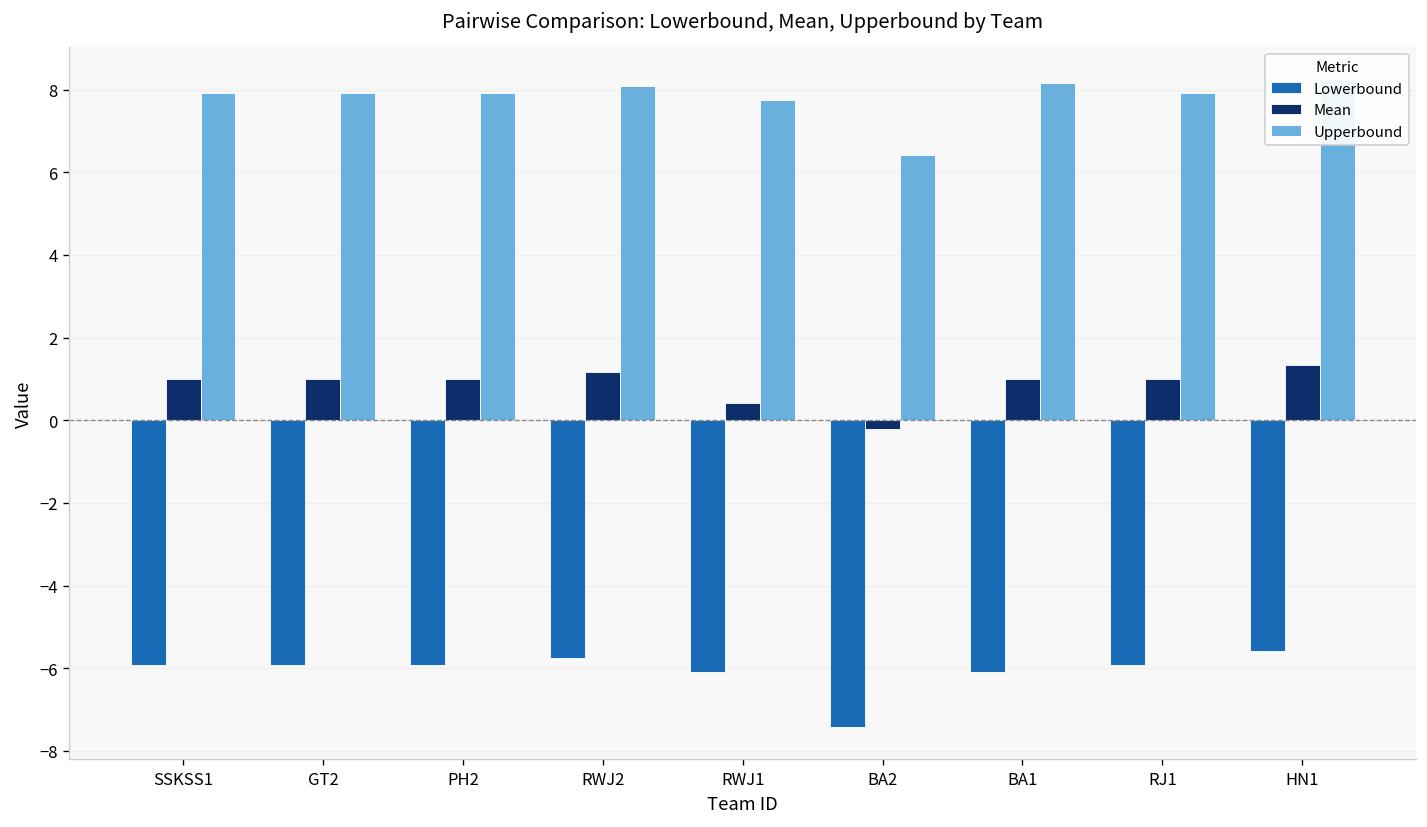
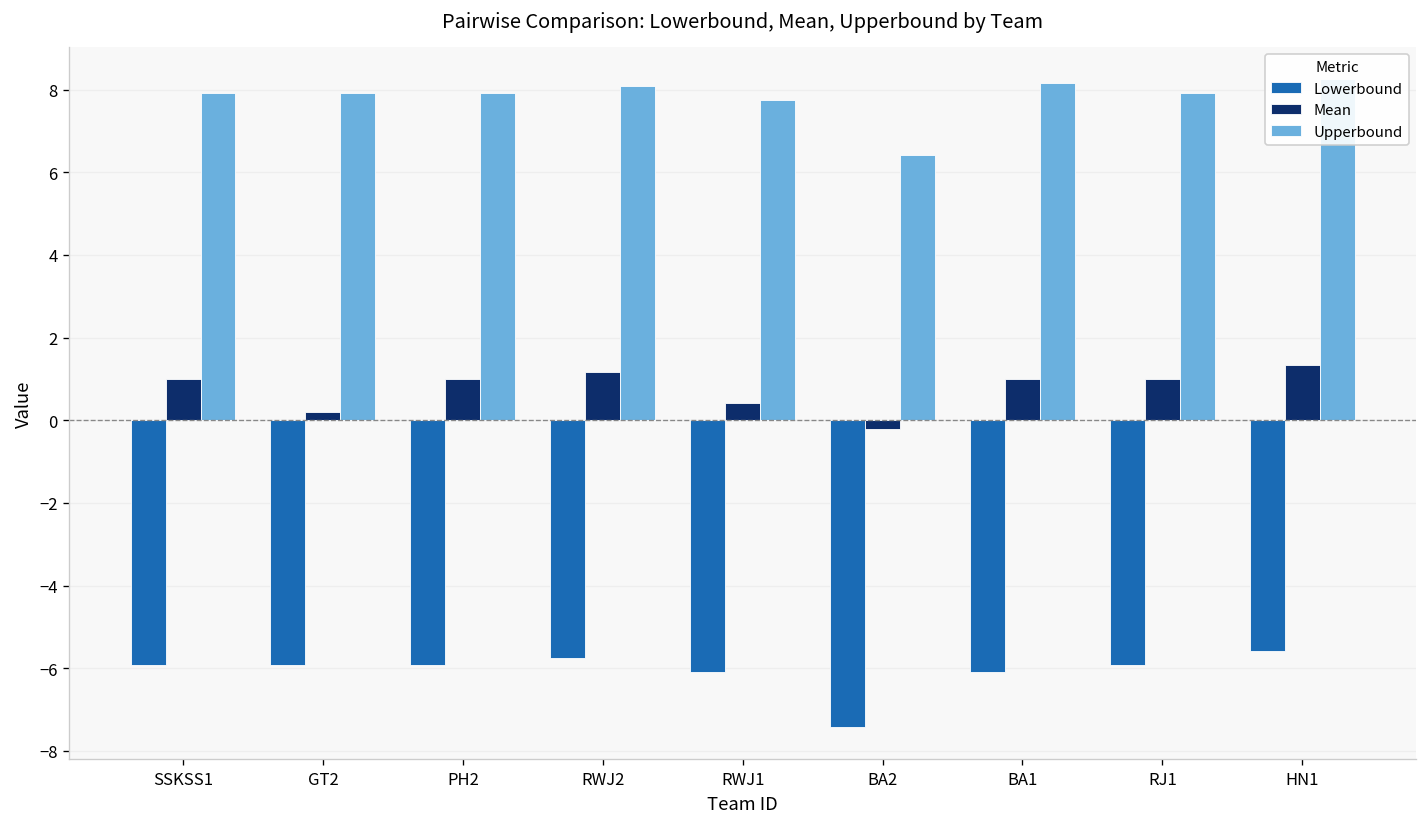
  {
    "Lowerbound": {
      "SSKSS1": -5.9,
      "GT2": -5.9,
      "PH2": -5.9,
      "RWJ2": -5.8,
      "RWJ1": -6.1,
      "BA2": -7.4,
      "BA1": -6.1,
      "RJ1": -5.9,
      "HN1": -5.6
    },
    "Mean": {
      "SSKSS1": 1.0,
-     "GT2": 1.0,
+     "GT2": 0.2,
      "PH2": 1.0,
      "RWJ2": 1.2,
      "RWJ1": 0.4,
      "BA2": -0.2,
      "BA1": 1.0,
      "RJ1": 1.0,
      "HN1": 1.3
    },
    "Upperbound": {
      "SSKSS1": 7.9,
      "GT2": 7.9,
      "PH2": 7.9,
      "RWJ2": 8.1,
      "RWJ1": 7.8,
      "BA2": 6.4,
      "BA1": 8.2,
      "RJ1": 7.9
    }
  }
